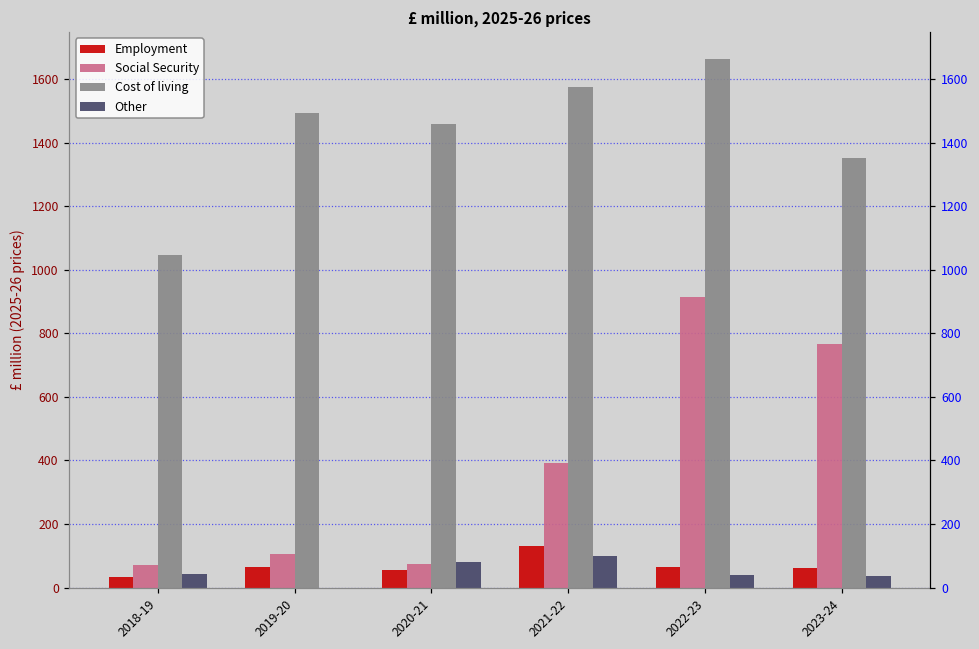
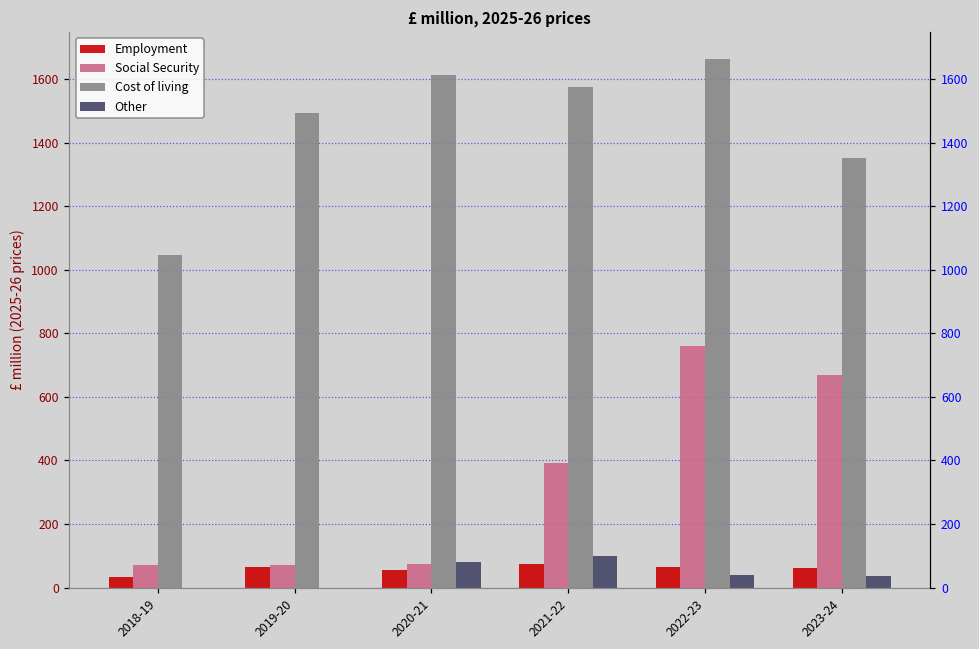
  {
    "Employment": {
      "2018-19": 30,
      "2019-20": 60,
      "2020-21": 60,
-     "2021-22": 130,
+     "2021-22": 70,
      "2022-23": 60,
      "2023-24": 60
    },
    "Social Security": {
      "2018-19": 70,
-     "2019-20": 110,
+     "2019-20": 70,
      "2020-21": 80,
      "2021-22": 390,
-     "2022-23": 910,
-     "2023-24": 770
+     "2022-23": 760,
+     "2023-24": 670
    },
    "Cost of living": {
      "2018-19": 1050,
      "2019-20": 1490,
-     "2020-21": 1460,
+     "2020-21": 1610,
      "2021-22": 1570,
      "2022-23": 1660,
      "2023-24": 1350
    },
    "Other": {
-     "2018-19": 40,
+     "2018-19": 0,
      "2019-20": 0,
      "2020-21": 80,
      "2021-22": 100,
      "2022-23": 40,
      "2023-24": 40
    }
  }
